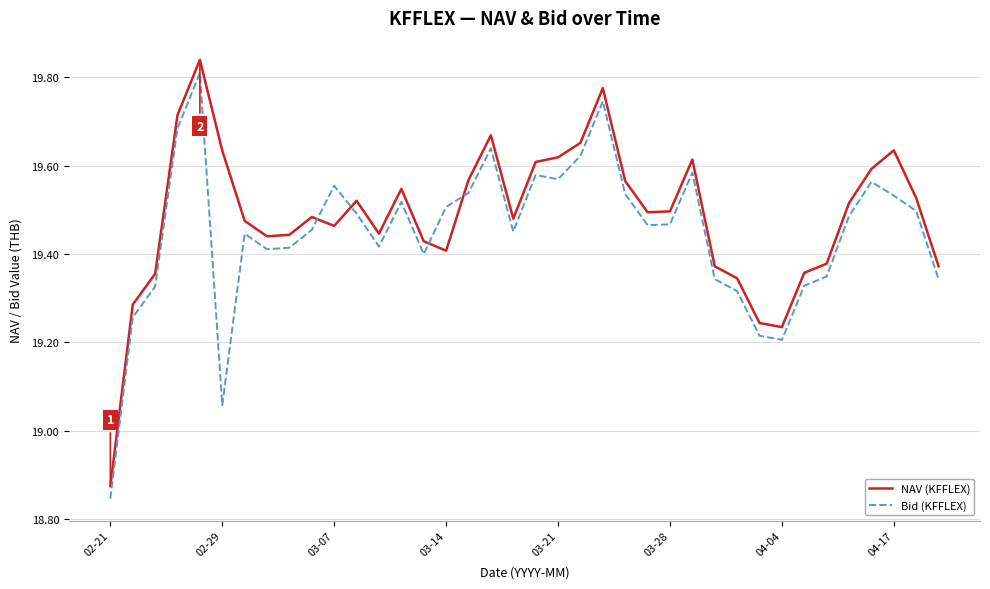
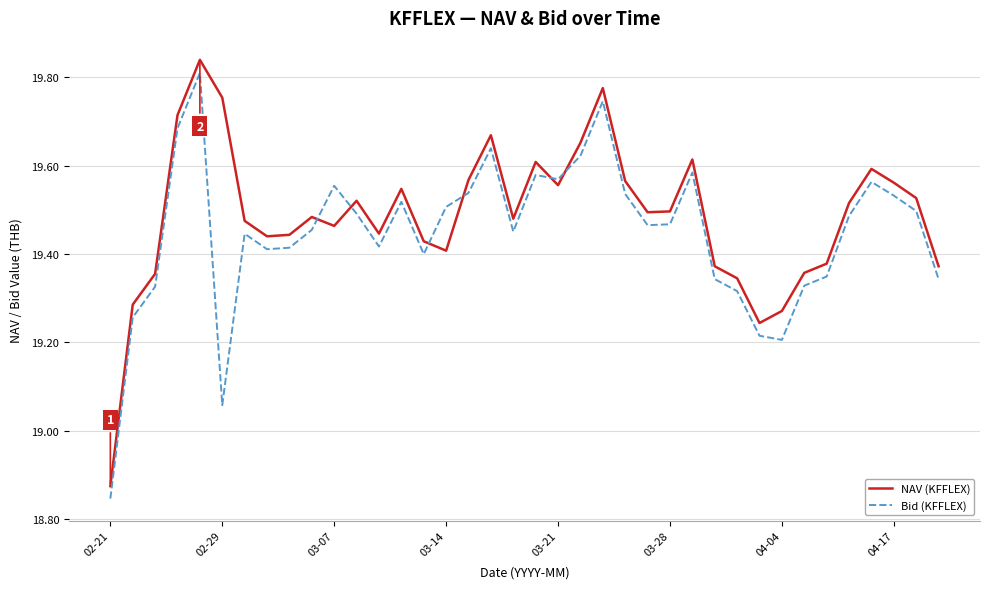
  {
    "NAV (KFFLEX)": {
-     "02-29": 19.63,
+     "02-29": 19.75,
      "03-07": 19.46,
      "03-14": 19.41,
-     "03-21": 19.62,
+     "03-21": 19.56,
      "03-28": 19.50,
-     "04-04": 19.23,
-     "04-17": 19.63
+     "04-04": 19.27,
+     "04-17": 19.56
    },
    "Bid (KFFLEX)": {
      "02-21": 18.85,
      "02-29": 19.06,
      "03-07": 19.55,
      "03-14": 19.51,
      "03-21": 19.57,
      "03-28": 19.47,
      "04-04": 19.21,
      "04-17": 19.53
    }
  }
